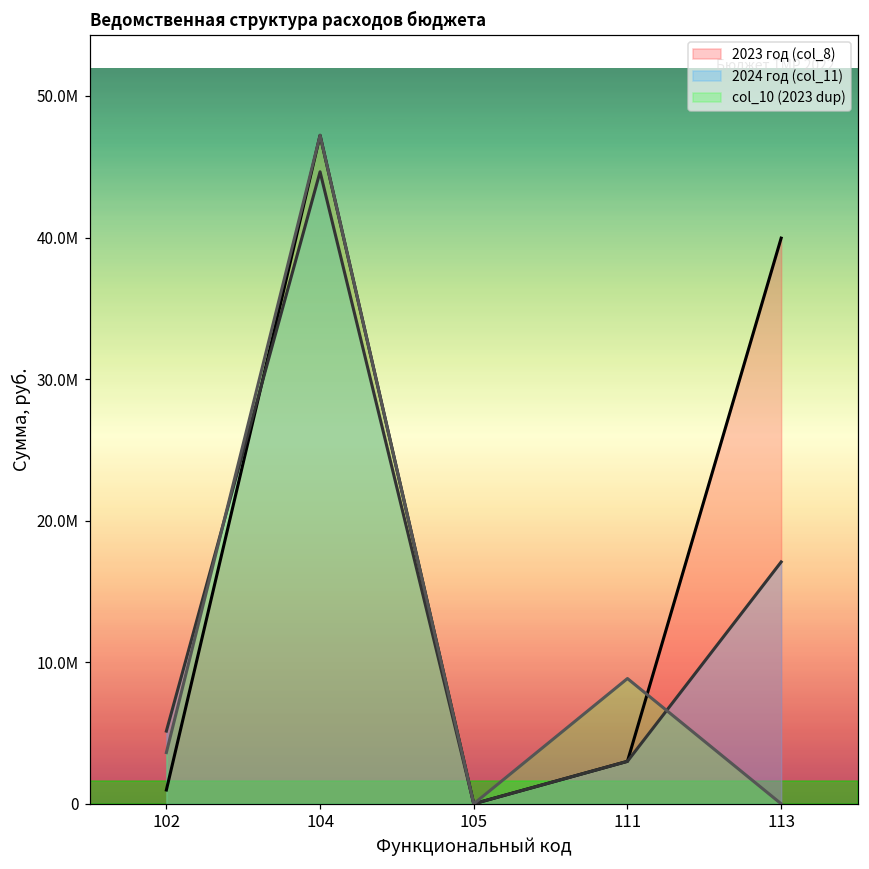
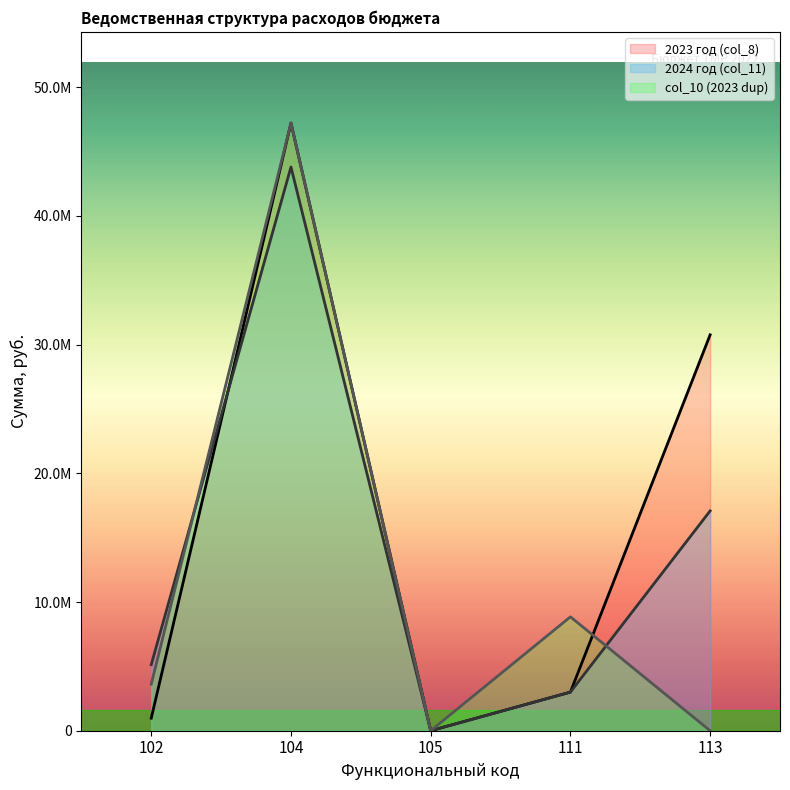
  {
    "2023 год (col_8)": {
-     "113": 40000000
+     "113": 30800000
    },
    "2024 год (col_11)": {
      "102": 5100000,
-     "104": 44600000,
+     "104": 43800000,
      "113": 17100000
    },
    "col_10 (2023 dup)": {
      "102": 3600000,
      "111": 8800000
    }
  }
